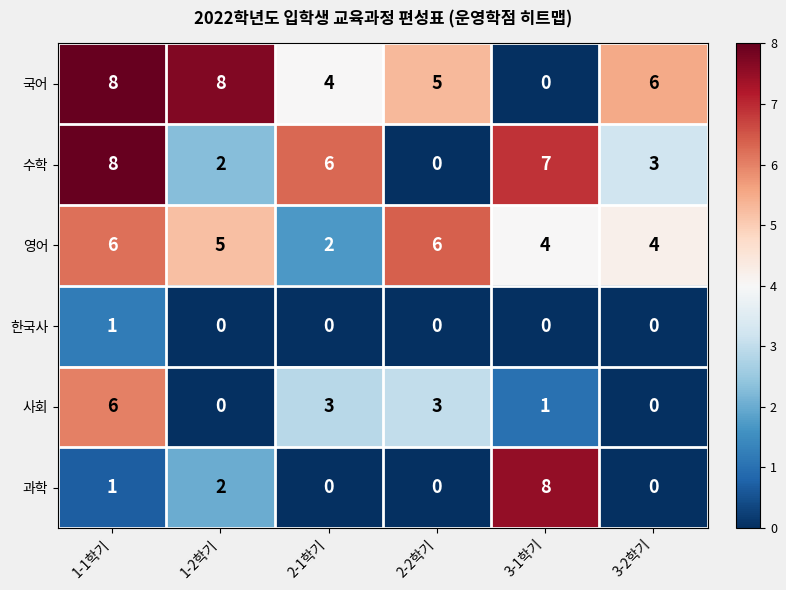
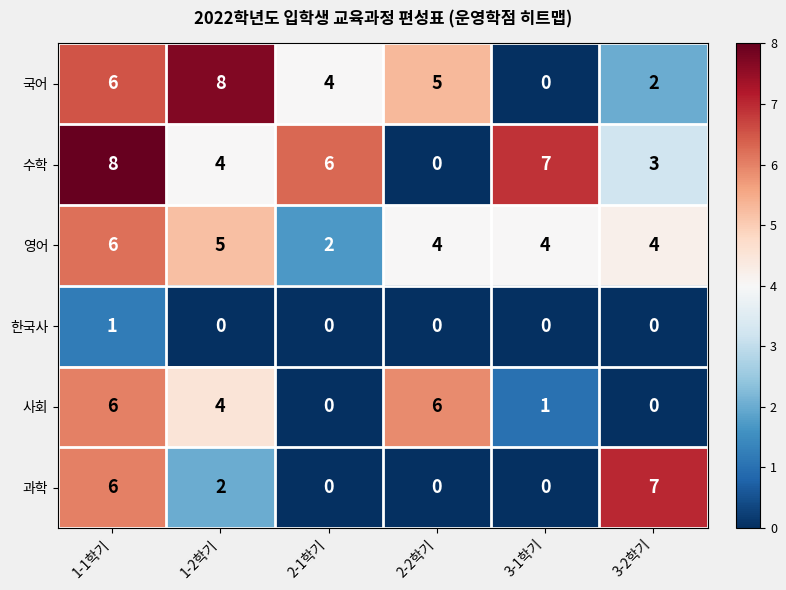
  {
    "국어": {
-     "1-1학기": 8,
+     "1-1학기": 6,
      "1-2학기": 8,
      "2-1학기": 4,
      "2-2학기": 5,
      "3-1학기": 0,
-     "3-2학기": 6
+     "3-2학기": 2
    },
    "수학": {
      "1-1학기": 8,
-     "1-2학기": 2,
+     "1-2학기": 4,
      "2-1학기": 6,
      "2-2학기": 0,
      "3-1학기": 7,
      "3-2학기": 3
    },
    "영어": {
      "1-1학기": 6,
      "1-2학기": 5,
      "2-1학기": 2,
-     "2-2학기": 6,
+     "2-2학기": 4,
      "3-1학기": 4,
      "3-2학기": 4
    },
    "한국사": {
      "1-1학기": 1,
      "1-2학기": 0,
      "2-1학기": 0,
      "2-2학기": 0,
      "3-1학기": 0,
      "3-2학기": 0
    },
    "사회": {
      "1-1학기": 6,
-     "1-2학기": 0,
-     "2-1학기": 3,
-     "2-2학기": 3,
+     "1-2학기": 4,
+     "2-1학기": 0,
+     "2-2학기": 6,
      "3-1학기": 1,
      "3-2학기": 0
    },
    "과학": {
-     "1-1학기": 1,
+     "1-1학기": 6,
      "1-2학기": 2,
      "2-1학기": 0,
      "2-2학기": 0,
-     "3-1학기": 8,
-     "3-2학기": 0
+     "3-1학기": 0,
+     "3-2학기": 7
    }
  }
